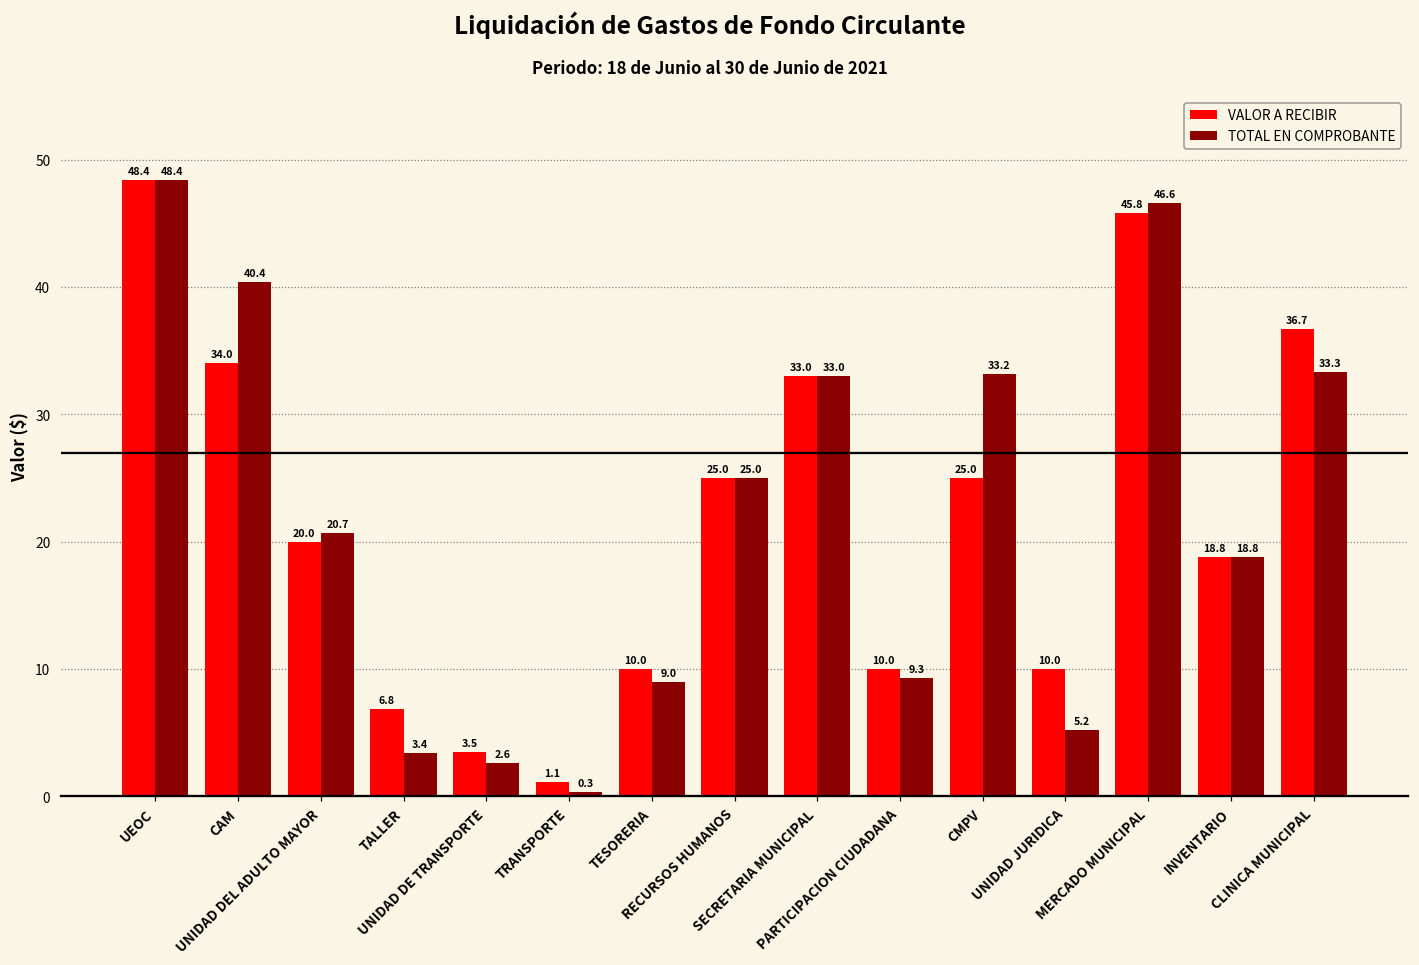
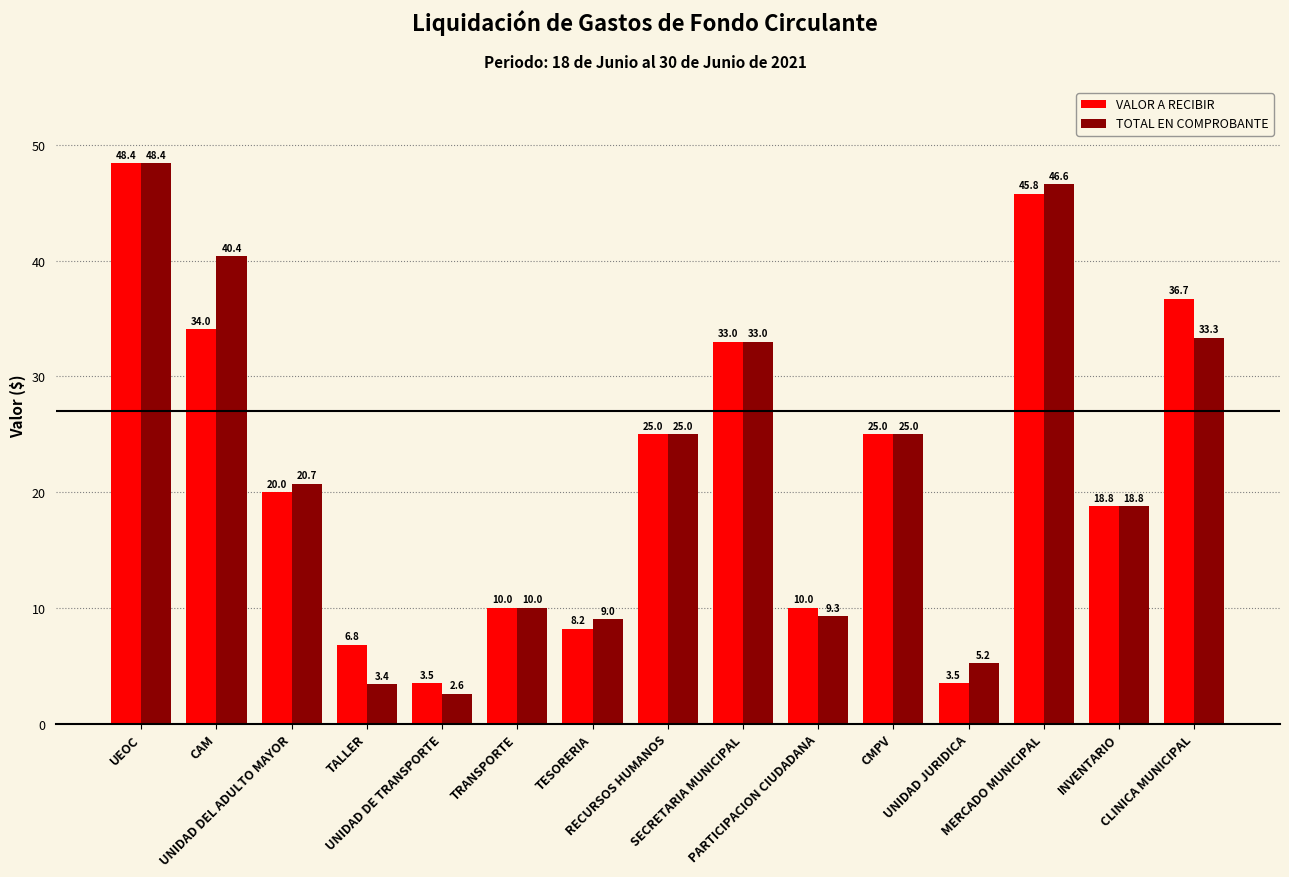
  {
    "VALOR A RECIBIR": {
      "UEOC": 48.4,
      "CAM": 34.0,
      "UNIDAD DEL ADULTO MAYOR": 20.0,
      "TALLER": 6.8,
      "UNIDAD DE TRANSPORTE": 3.5,
-     "TRANSPORTE": 1.1,
-     "TESORERIA": 10.0,
+     "TRANSPORTE": 10.0,
+     "TESORERIA": 8.2,
      "RECURSOS HUMANOS": 25.0,
      "SECRETARIA MUNICIPAL": 33.0,
      "PARTICIPACION CIUDADANA": 10.0,
      "CMPV": 25.0,
-     "UNIDAD JURIDICA": 10.0,
+     "UNIDAD JURIDICA": 3.5,
      "MERCADO MUNICIPAL": 45.8,
      "INVENTARIO": 18.8,
      "CLINICA MUNICIPAL": 36.7
    },
    "TOTAL EN COMPROBANTE": {
      "UEOC": 48.4,
      "CAM": 40.4,
      "UNIDAD DEL ADULTO MAYOR": 20.7,
      "TALLER": 3.4,
      "UNIDAD DE TRANSPORTE": 2.6,
-     "TRANSPORTE": 0.3,
+     "TRANSPORTE": 10.0,
      "TESORERIA": 9.0,
      "RECURSOS HUMANOS": 25.0,
      "SECRETARIA MUNICIPAL": 33.0,
      "PARTICIPACION CIUDADANA": 9.3,
-     "CMPV": 33.2,
+     "CMPV": 25.0,
      "UNIDAD JURIDICA": 5.2,
      "MERCADO MUNICIPAL": 46.6,
      "INVENTARIO": 18.8,
      "CLINICA MUNICIPAL": 33.3
    }
  }
